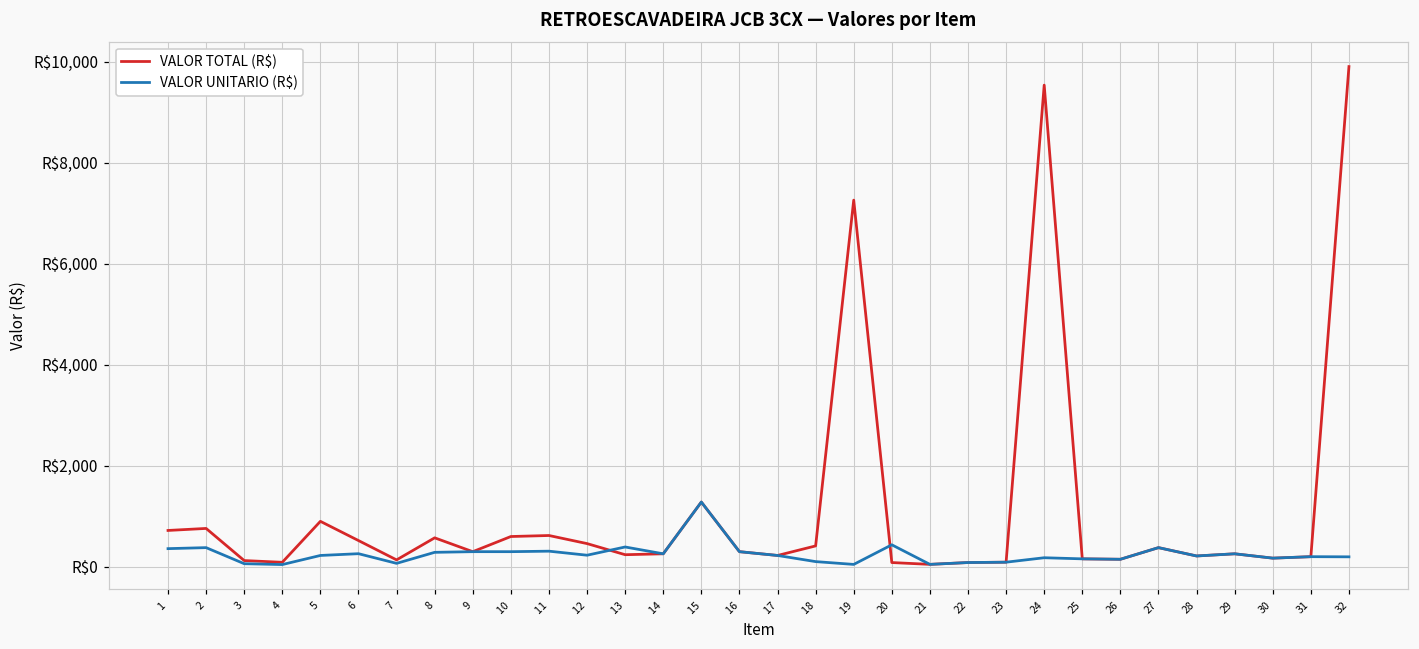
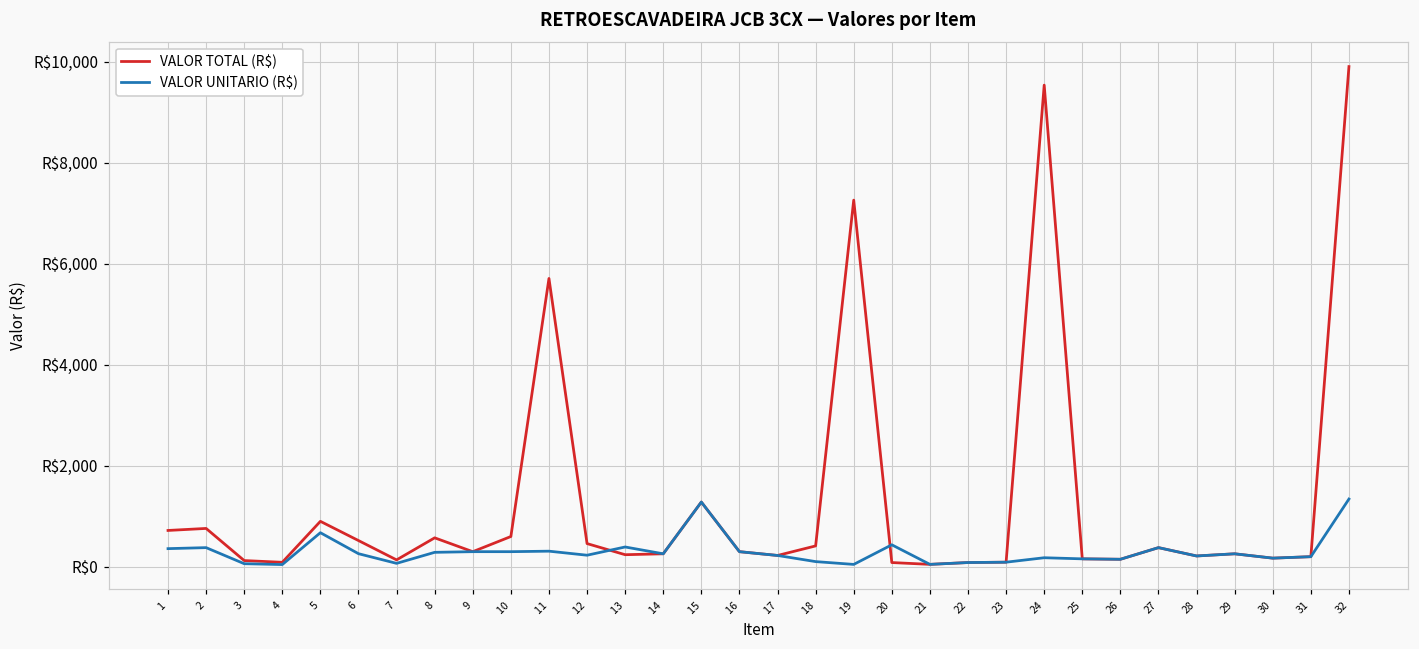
  {
    "VALOR TOTAL (R$)": {
      "1": "R$700",
      "2": "R$800",
      "3": "R$100",
      "5": "R$900",
      "6": "R$500",
      "7": "R$100",
      "8": "R$600",
      "10": "R$600",
-     "11": "R$600",
+     "11": "R$5,700",
      "12": "R$500",
      "13": "R$200",
      "18": "R$400",
      "19": "R$7,300",
      "20": "R$100",
      "24": "R$9,500",
      "32": "R$9,900"
    },
    "VALOR UNITARIO (R$)": {
      "1": "R$400",
      "2": "R$400",
      "3": "R$100",
-     "5": "R$200",
+     "5": "R$700",
      "6": "R$300",
      "7": "R$100",
      "8": "R$300",
      "10": "R$300",
      "11": "R$300",
      "12": "R$200",
      "13": "R$400",
      "18": "R$100",
      "19": "R$0",
      "20": "R$400",
      "24": "R$200",
-     "32": "R$200"
+     "32": "R$1,300"
    }
  }
